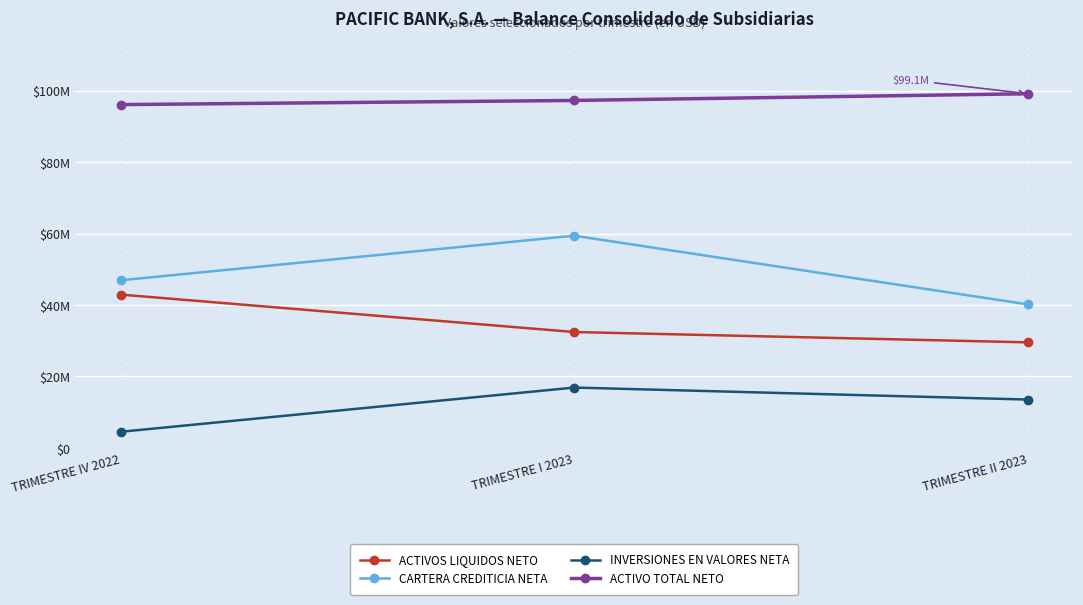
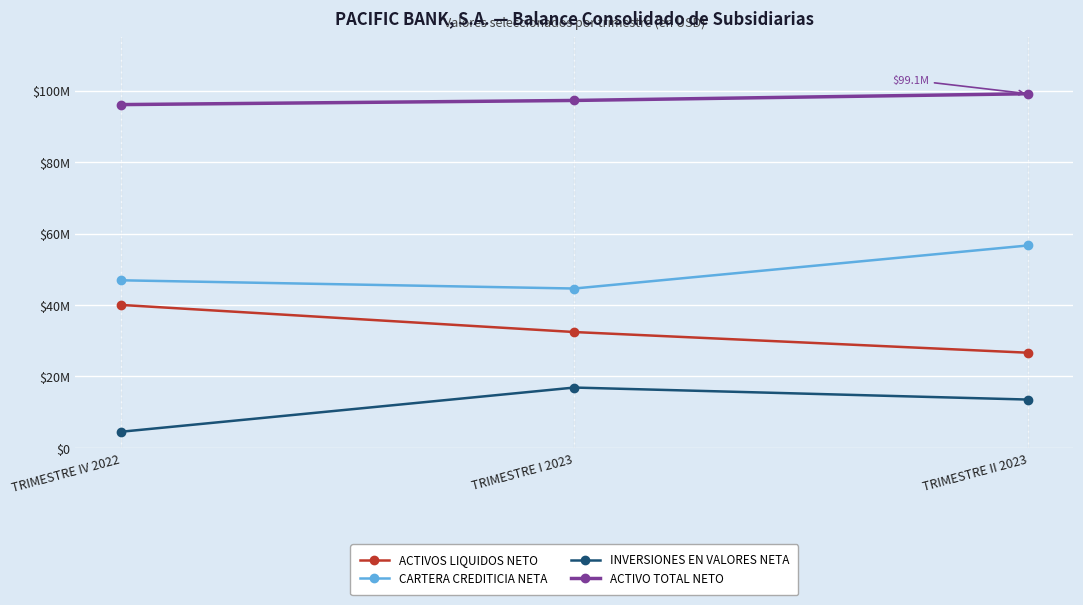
  {
    "ACTIVOS LIQUIDOS NETO": {
-     "TRIMESTRE IV 2022": "$43000000",
+     "TRIMESTRE IV 2022": "$40000000",
      "TRIMESTRE I 2023": "$32000000",
-     "TRIMESTRE II 2023": "$30000000"
+     "TRIMESTRE II 2023": "$27000000"
    },
    "CARTERA CREDITICIA NETA": {
      "TRIMESTRE IV 2022": "$47000000",
-     "TRIMESTRE I 2023": "$59000000",
-     "TRIMESTRE II 2023": "$40000000"
+     "TRIMESTRE I 2023": "$45000000",
+     "TRIMESTRE II 2023": "$57000000"
    },
    "INVERSIONES EN VALORES NETA": {
      "TRIMESTRE IV 2022": "$5000000",
      "TRIMESTRE I 2023": "$17000000",
      "TRIMESTRE II 2023": "$14000000"
    },
    "ACTIVO TOTAL NETO": {
      "TRIMESTRE II 2023": "$99.1M"
    }
  }
